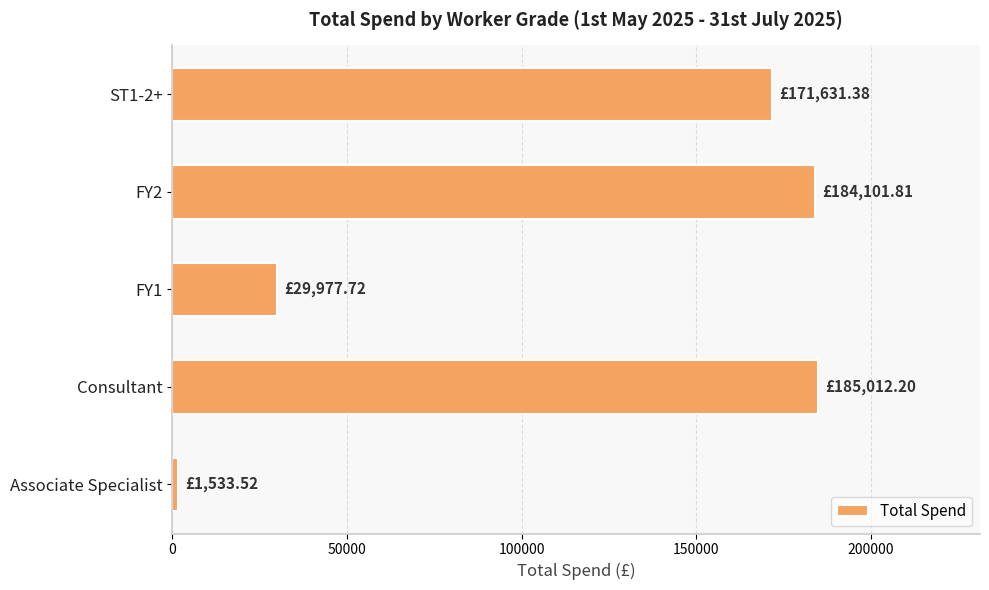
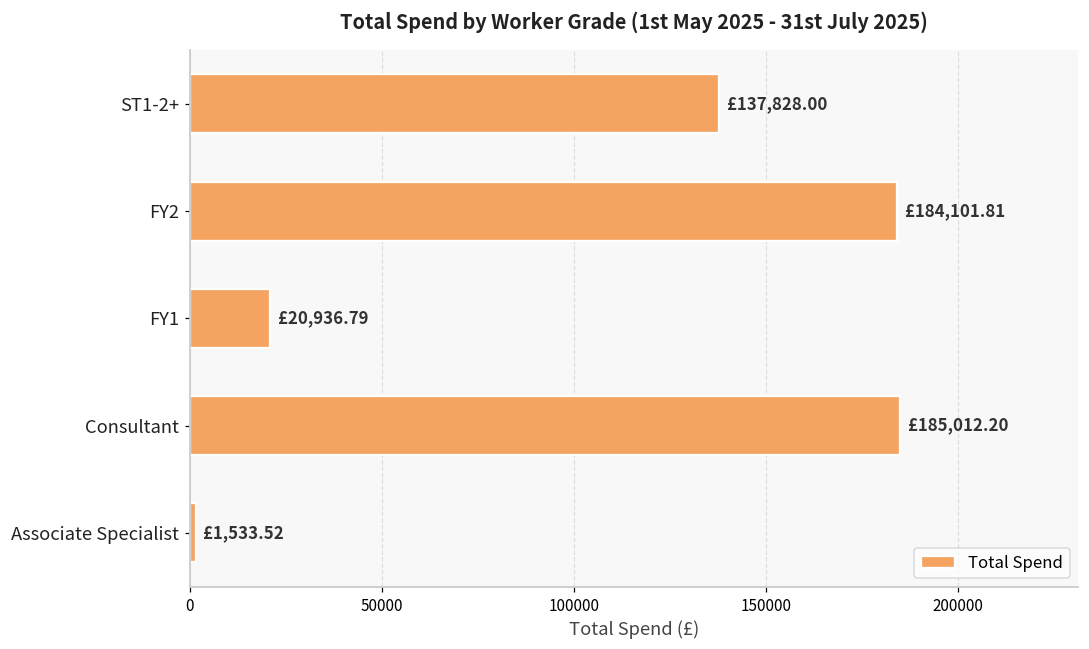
  {
-   "ST1-2+": "£171,631.38",
+   "ST1-2+": "£137,828.00",
    "FY2": "£184,101.81",
-   "FY1": "£29,977.72",
+   "FY1": "£20,936.79",
    "Consultant": "£185,012.20",
    "Associate Specialist": "£1,533.52"
  }
